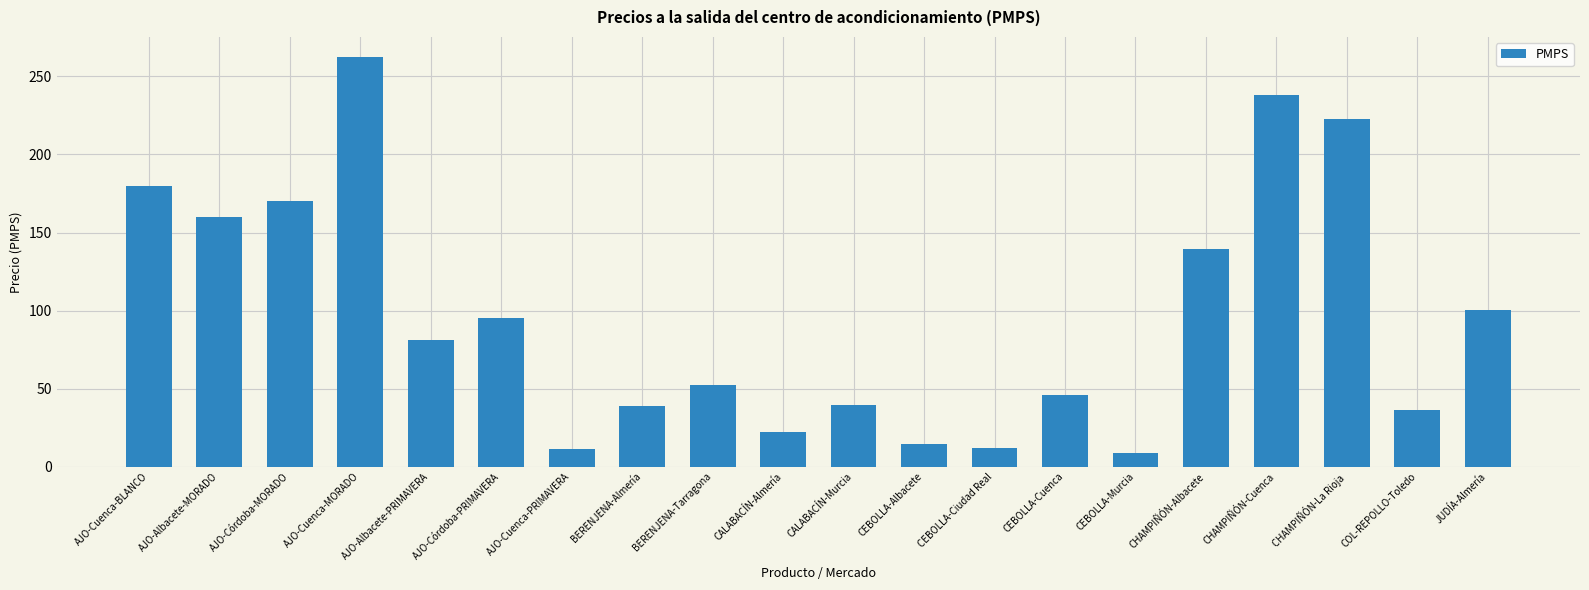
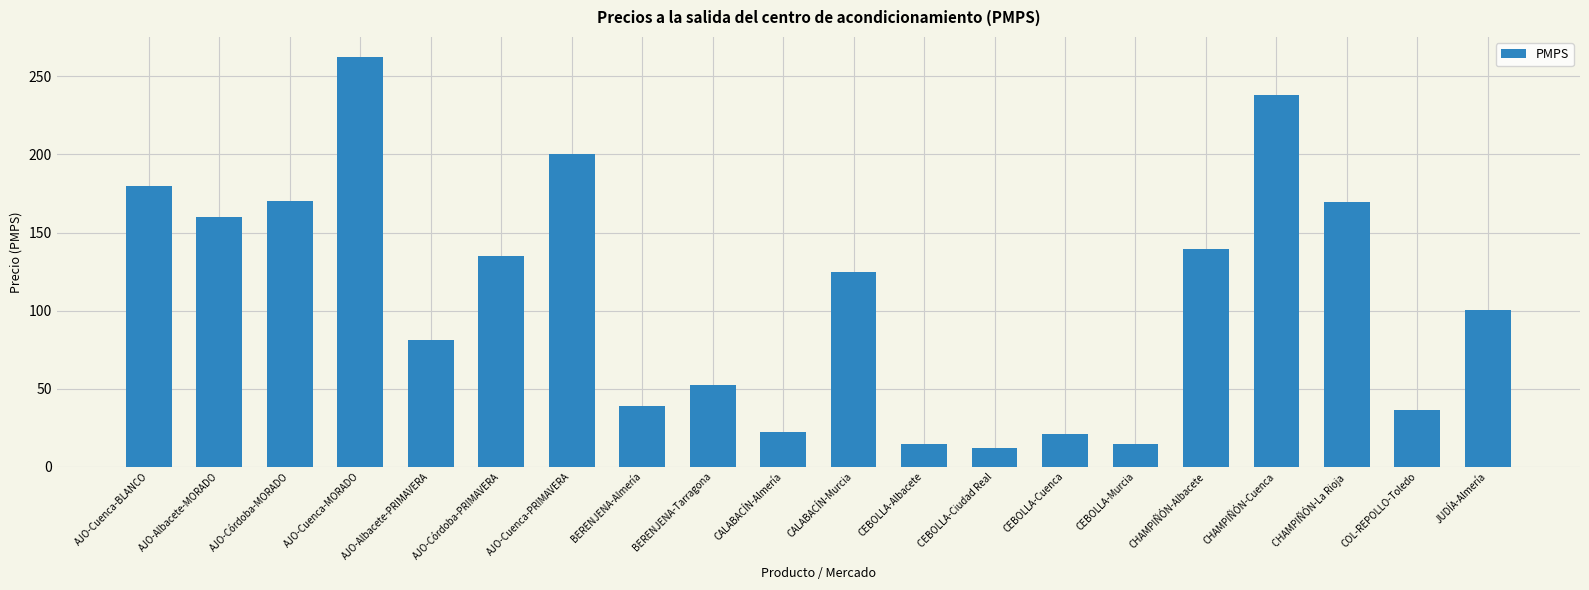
  {
    "AJO-Cuenca-BLANCO": 180,
    "AJO-Albacete-MORADO": 160,
    "AJO-Córdoba-MORADO": 170,
    "AJO-Cuenca-MORADO": 262,
    "AJO-Albacete-PRIMAVERA": 81,
-   "AJO-Córdoba-PRIMAVERA": 95,
-   "AJO-Cuenca-PRIMAVERA": 11,
+   "AJO-Córdoba-PRIMAVERA": 135,
+   "AJO-Cuenca-PRIMAVERA": 200,
    "BERENJENA-Almería": 39,
    "BERENJENA-Tarragona": 52,
    "CALABACÍN-Almería": 22,
-   "CALABACÍN-Murcia": 40,
+   "CALABACÍN-Murcia": 125,
    "CEBOLLA-Albacete": 14,
    "CEBOLLA-Ciudad Real": 12,
-   "CEBOLLA-Cuenca": 46,
-   "CEBOLLA-Murcia": 9,
+   "CEBOLLA-Cuenca": 21,
+   "CEBOLLA-Murcia": 15,
    "CHAMPIÑÓN-Albacete": 139,
    "CHAMPIÑÓN-Cuenca": 238,
-   "CHAMPIÑÓN-La Rioja": 222,
+   "CHAMPIÑÓN-La Rioja": 170,
    "COL-REPOLLO-Toledo": 36,
    "JUDÍA-Almería": 100
  }
